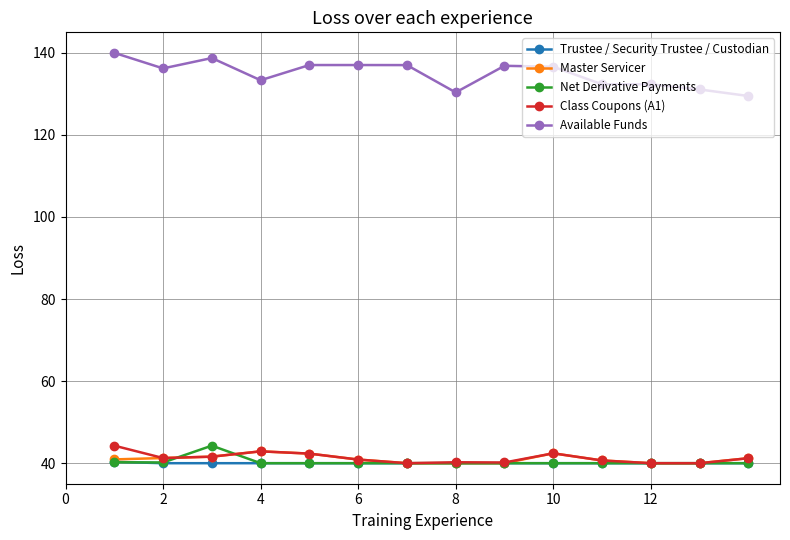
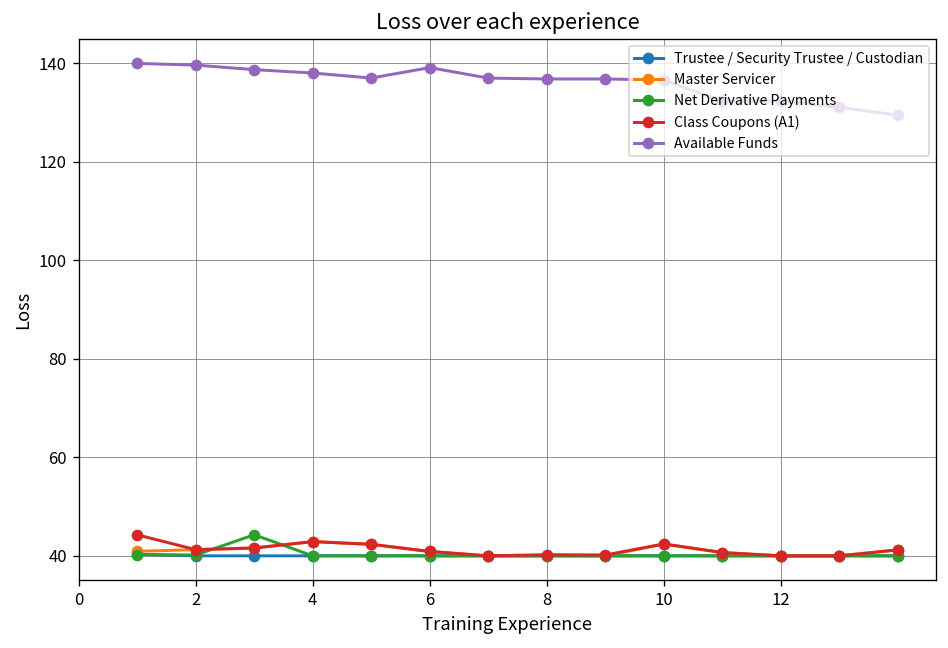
  {
    "Available Funds": {
-     "2": 136,
-     "4": 133,
-     "6": 137,
-     "8": 130
+     "2": 140,
+     "4": 138,
+     "6": 139,
+     "8": 137
    }
  }
